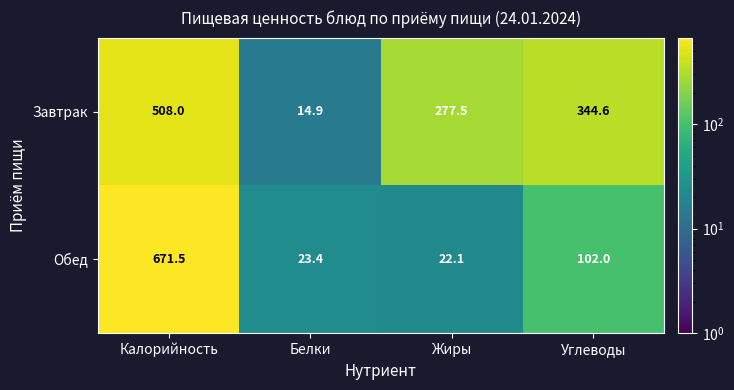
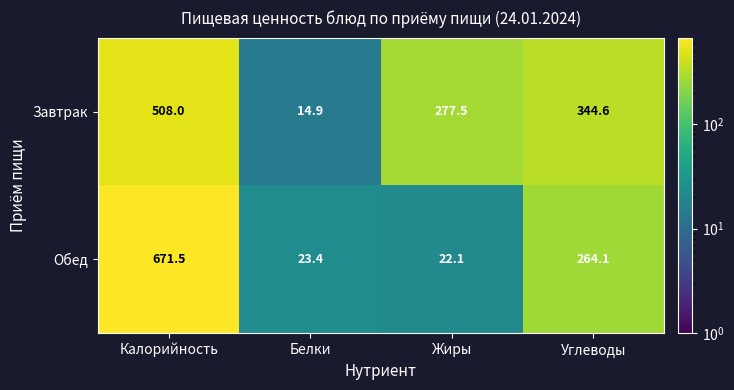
  {
    "Завтрак": {
      "Калорийность": 508.0,
      "Белки": 14.9,
      "Жиры": 277.5,
      "Углеводы": 344.6
    },
    "Обед": {
      "Калорийность": 671.5,
      "Белки": 23.4,
      "Жиры": 22.1,
-     "Углеводы": 102.0
+     "Углеводы": 264.1
    }
  }
